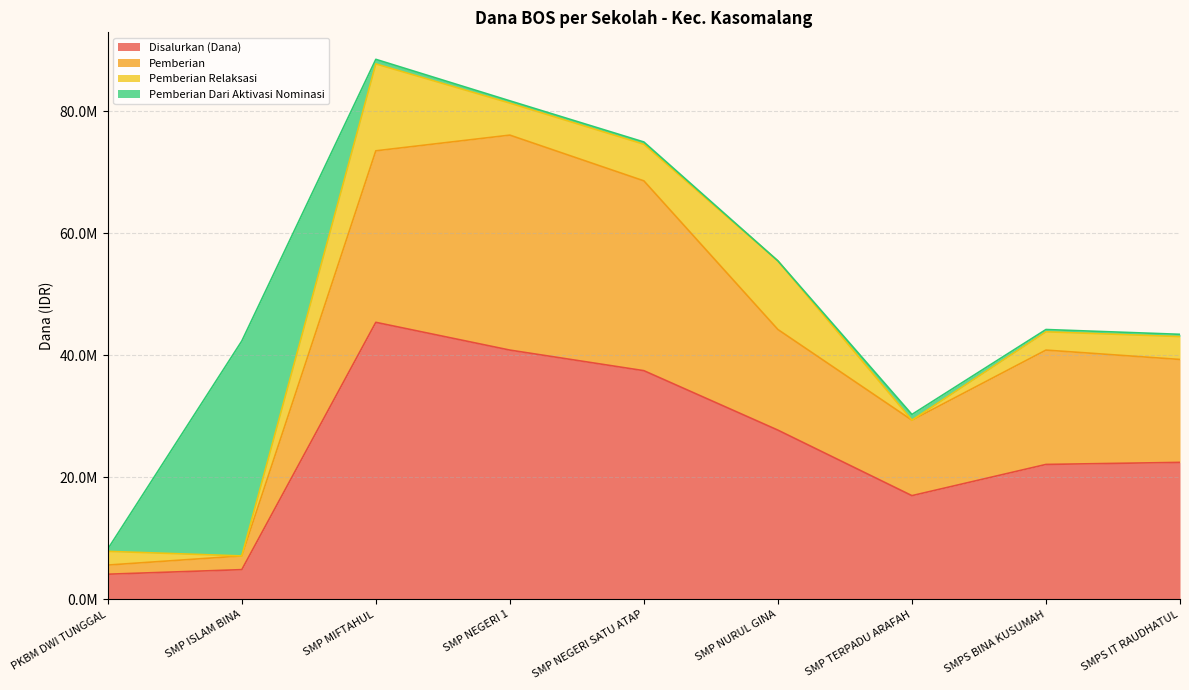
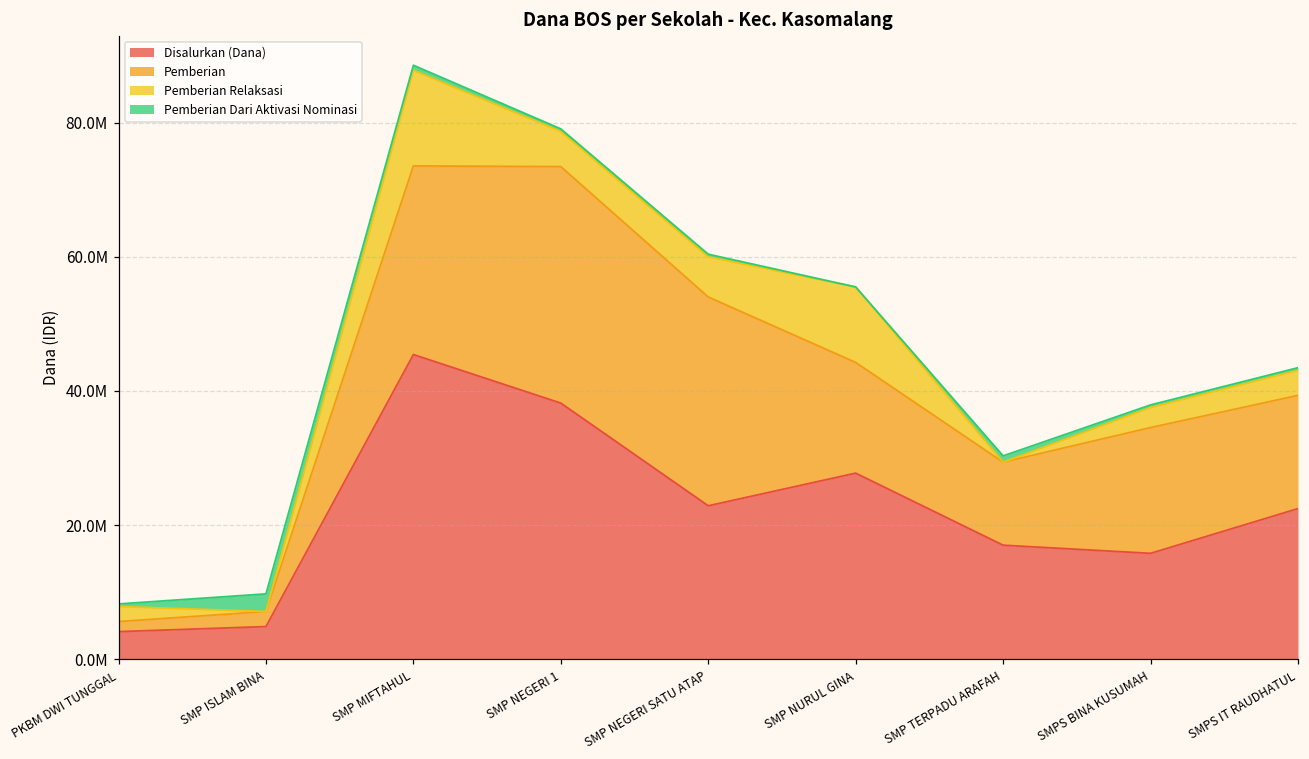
  {
    "Disalurkan (Dana)": {
      "PKBM DWI TUNGGAL": 4000000,
      "SMP ISLAM BINA": 5000000,
      "SMP MIFTAHUL": 45000000,
-     "SMP NEGERI 1": 41000000,
-     "SMP NEGERI SATU ATAP": 38000000,
+     "SMP NEGERI 1": 38000000,
+     "SMP NEGERI SATU ATAP": 23000000,
      "SMP NURUL GINA": 28000000,
      "SMP TERPADU ARAFAH": 17000000,
-     "SMPS BINA KUSUMAH": 22000000,
+     "SMPS BINA KUSUMAH": 16000000,
      "SMPS IT RAUDHATUL": 22000000
    },
    "Pemberian Dari Aktivasi Nominasi": {
-     "SMP ISLAM BINA": 35000000,
+     "SMP ISLAM BINA": 3000000,
      "SMP MIFTAHUL": 1000000,
      "SMP TERPADU ARAFAH": 1000000
    }
  }
